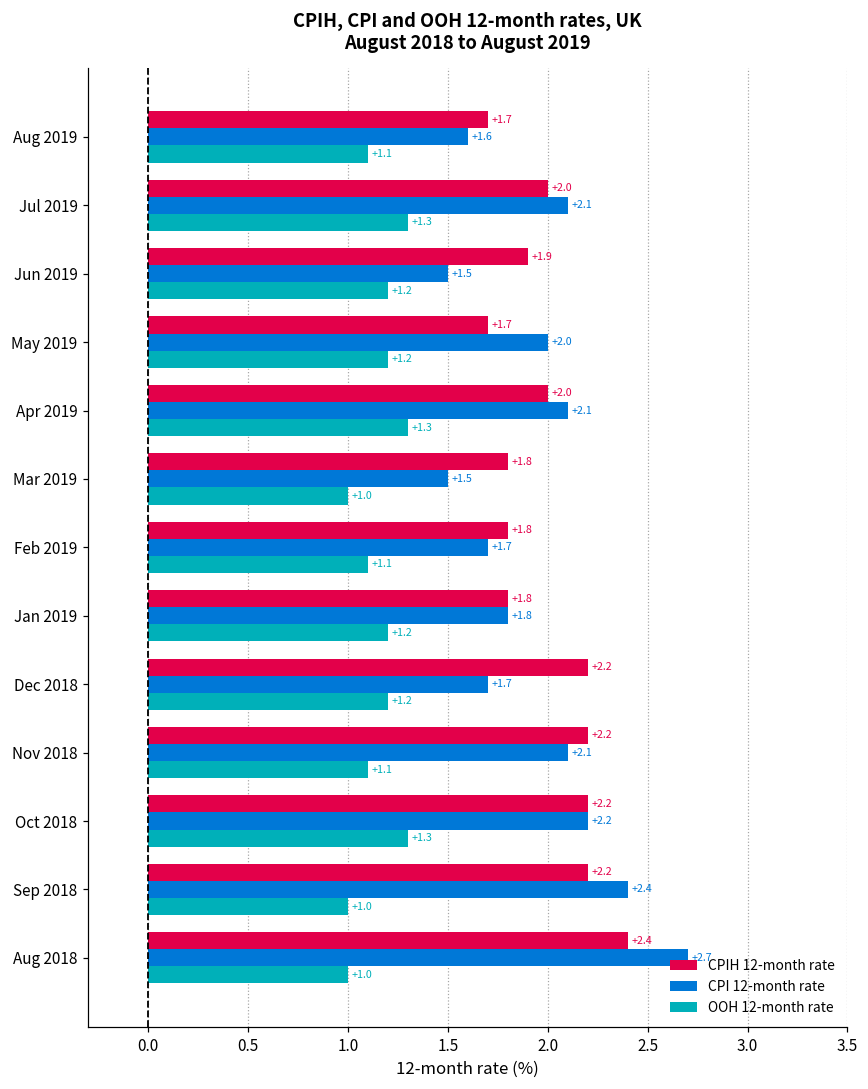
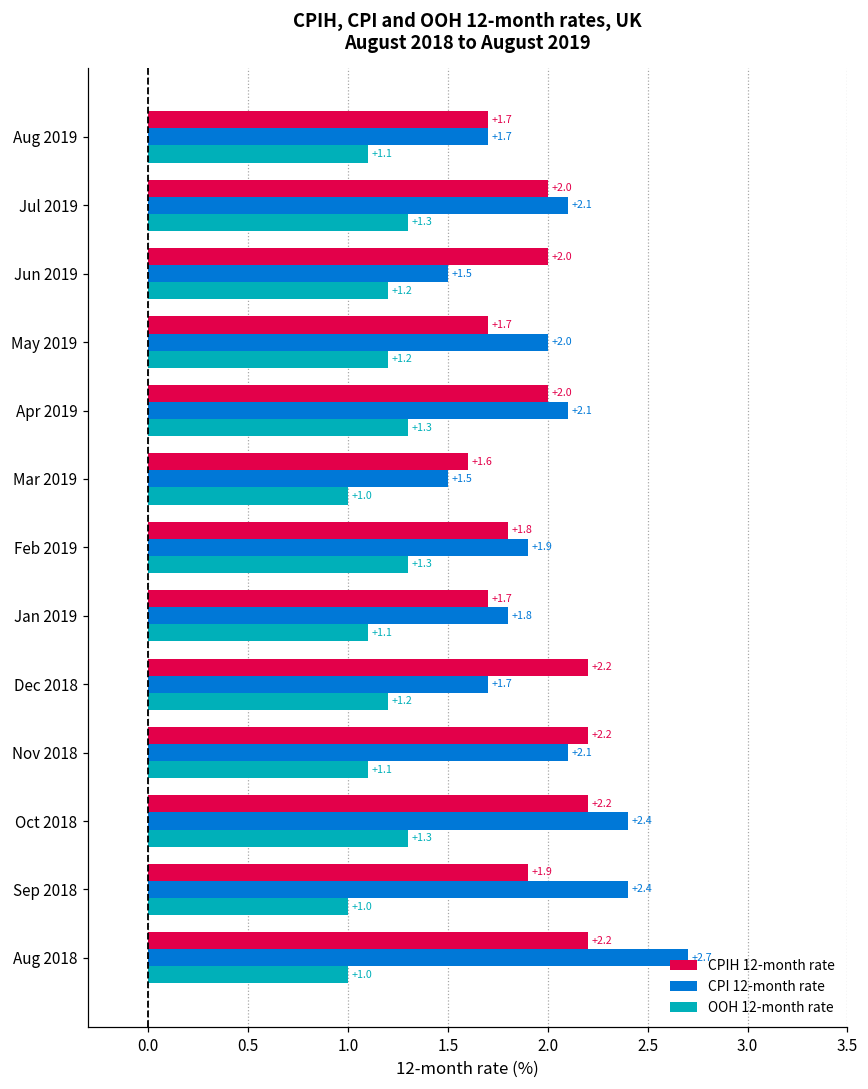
  {
    "CPIH 12-month rate": {
      "Aug 2019": "+1.7",
      "Jul 2019": "+2.0",
-     "Jun 2019": "+1.9",
+     "Jun 2019": "+2.0",
      "May 2019": "+1.7",
      "Apr 2019": "+2.0",
-     "Mar 2019": "+1.8",
+     "Mar 2019": "+1.6",
      "Feb 2019": "+1.8",
-     "Jan 2019": "+1.8",
+     "Jan 2019": "+1.7",
      "Dec 2018": "+2.2",
      "Nov 2018": "+2.2",
      "Oct 2018": "+2.2",
-     "Sep 2018": "+2.2",
-     "Aug 2018": "+2.4"
+     "Sep 2018": "+1.9",
+     "Aug 2018": "+2.2"
    },
    "CPI 12-month rate": {
-     "Aug 2019": "+1.6",
+     "Aug 2019": "+1.7",
      "Jul 2019": "+2.1",
      "Jun 2019": "+1.5",
      "May 2019": "+2.0",
      "Apr 2019": "+2.1",
      "Mar 2019": "+1.5",
-     "Feb 2019": "+1.7",
+     "Feb 2019": "+1.9",
      "Jan 2019": "+1.8",
      "Dec 2018": "+1.7",
      "Nov 2018": "+2.1",
-     "Oct 2018": "+2.2",
+     "Oct 2018": "+2.4",
      "Sep 2018": "+2.4",
      "Aug 2018": "+2.7"
    },
    "OOH 12-month rate": {
      "Aug 2019": "+1.1",
      "Jul 2019": "+1.3",
      "Jun 2019": "+1.2",
      "May 2019": "+1.2",
      "Apr 2019": "+1.3",
      "Mar 2019": "+1.0",
-     "Feb 2019": "+1.1",
-     "Jan 2019": "+1.2",
+     "Feb 2019": "+1.3",
+     "Jan 2019": "+1.1",
      "Dec 2018": "+1.2",
      "Nov 2018": "+1.1",
      "Oct 2018": "+1.3",
      "Sep 2018": "+1.0",
      "Aug 2018": "+1.0"
    }
  }
